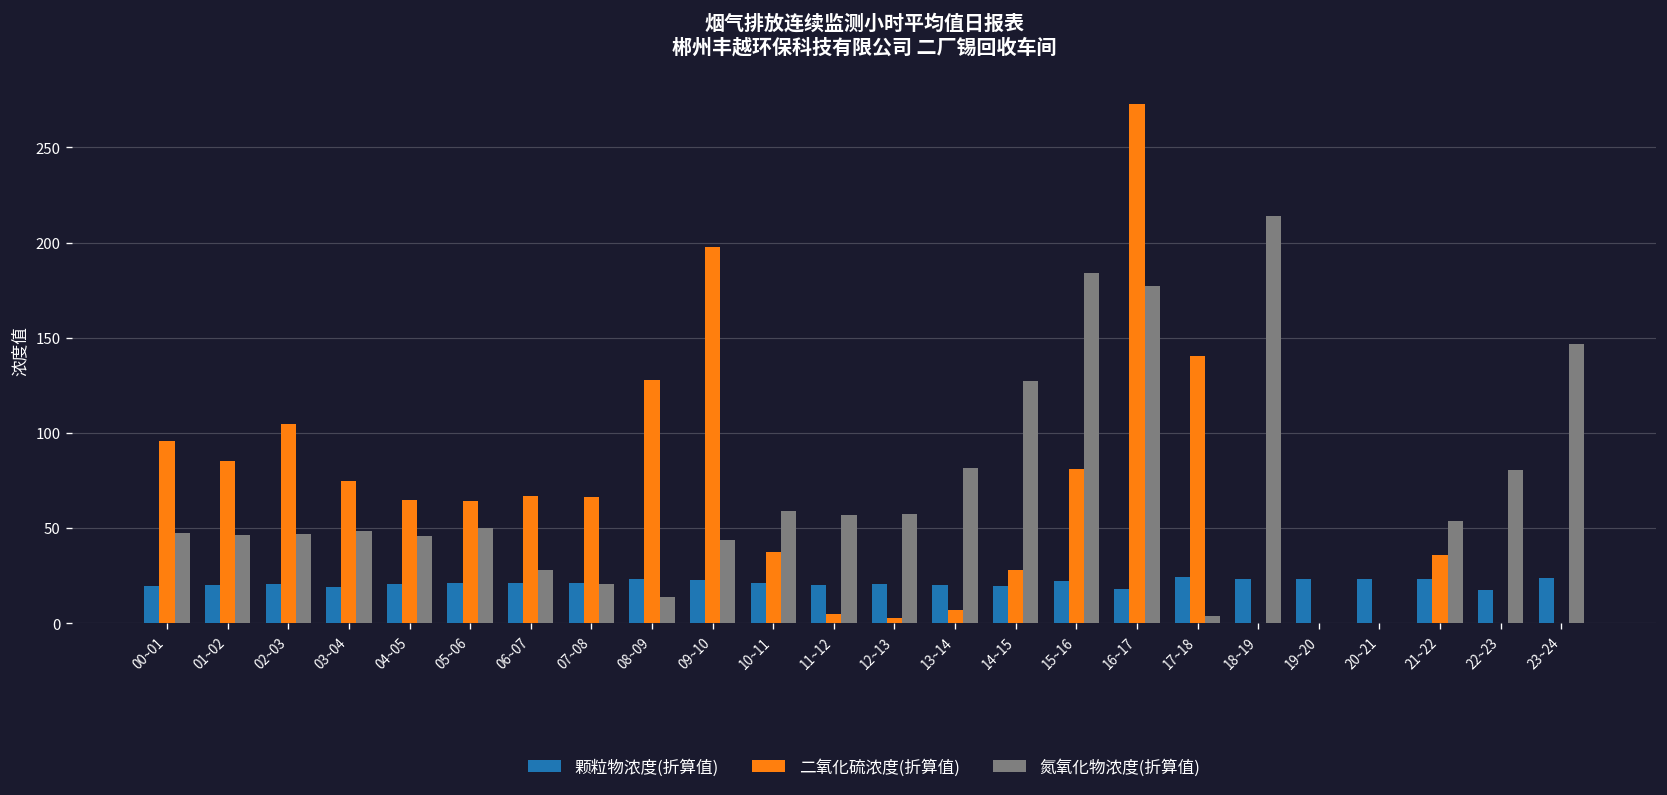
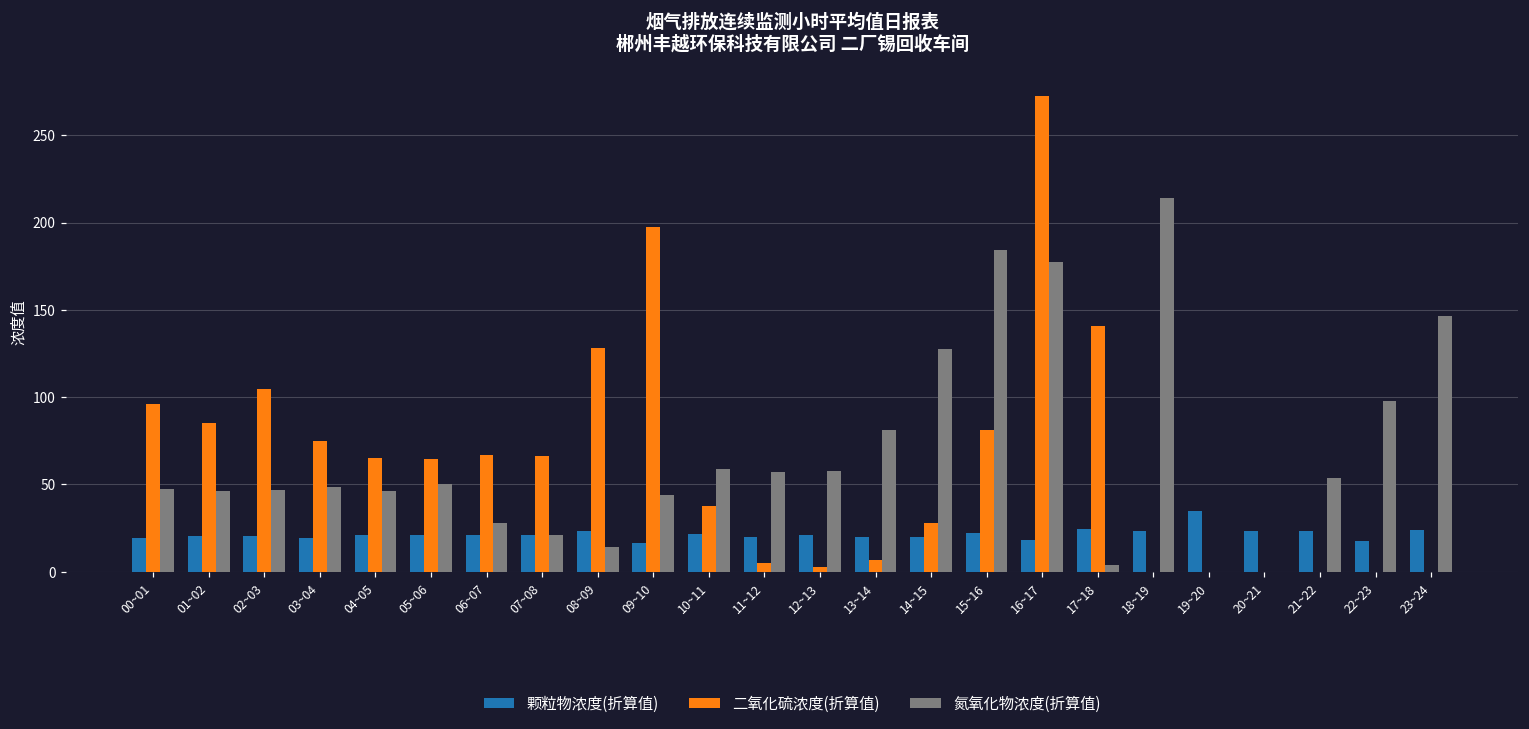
  {
    "颗粒物浓度(折算值)": {
      "00~01": 20,
      "01~02": 20,
      "02~03": 21,
      "03~04": 19,
      "04~05": 21,
      "05~06": 21,
      "06~07": 21,
      "07~08": 21,
      "08~09": 23,
-     "09~10": 23,
+     "09~10": 17,
      "10~11": 21,
      "11~12": 20,
      "12~13": 21,
      "13~14": 20,
      "14~15": 20,
      "15~16": 22,
      "16~17": 18,
      "17~18": 24,
      "18~19": 23,
-     "19~20": 23,
+     "19~20": 35,
      "20~21": 23,
      "21~22": 24,
      "22~23": 17,
      "23~24": 24
    },
    "二氧化硫浓度(折算值)": {
      "00~01": 96,
      "01~02": 85,
      "02~03": 105,
      "03~04": 75,
      "04~05": 65,
      "05~06": 64,
      "06~07": 67,
      "07~08": 66,
      "08~09": 128,
      "09~10": 198,
      "10~11": 37,
      "11~12": 5,
      "12~13": 3,
      "13~14": 7,
      "14~15": 28,
      "15~16": 81,
      "16~17": 273,
      "17~18": 141,
      "19~20": 0,
      "20~21": 0,
-     "21~22": 36,
+     "21~22": 0,
      "22~23": 0,
      "23~24": 0
    },
    "氮氧化物浓度(折算值)": {
      "00~01": 47,
      "01~02": 46,
      "02~03": 47,
      "03~04": 49,
      "04~05": 46,
      "05~06": 50,
      "06~07": 28,
      "07~08": 21,
      "08~09": 14,
      "09~10": 44,
      "10~11": 59,
      "11~12": 57,
      "12~13": 57,
      "13~14": 81,
      "14~15": 127,
      "15~16": 184,
      "16~17": 177,
      "17~18": 4,
      "18~19": 214,
      "19~20": 0,
      "20~21": 0,
      "21~22": 54,
-     "22~23": 81,
+     "22~23": 98,
      "23~24": 147
    }
  }
